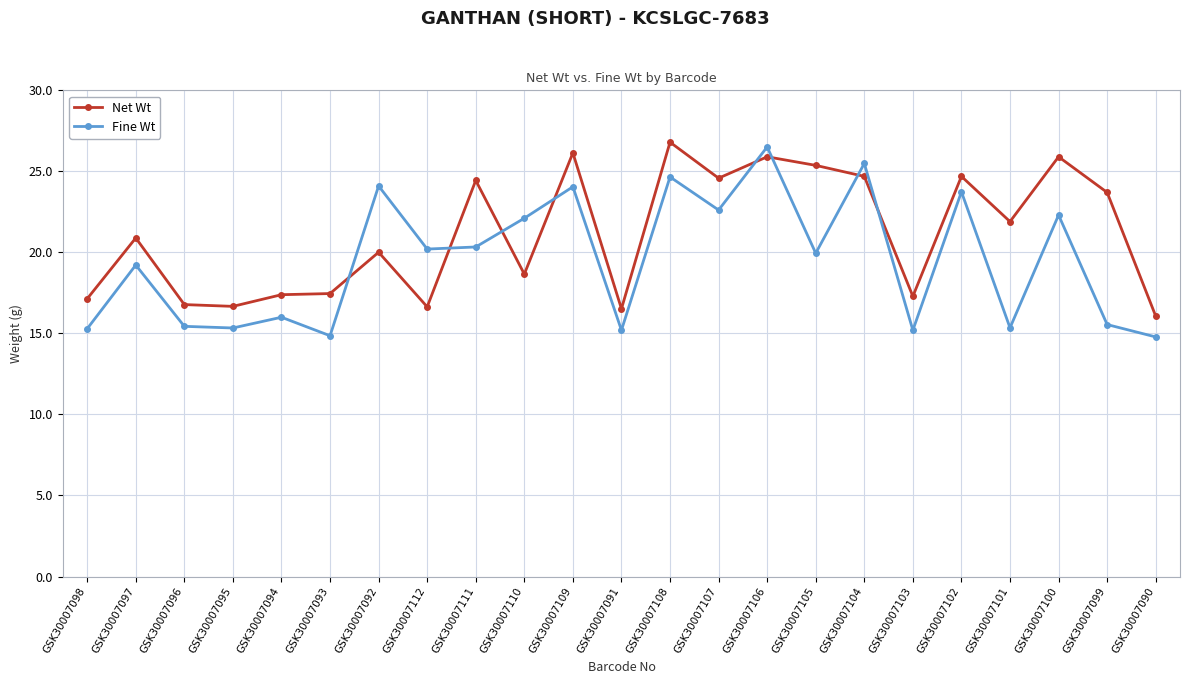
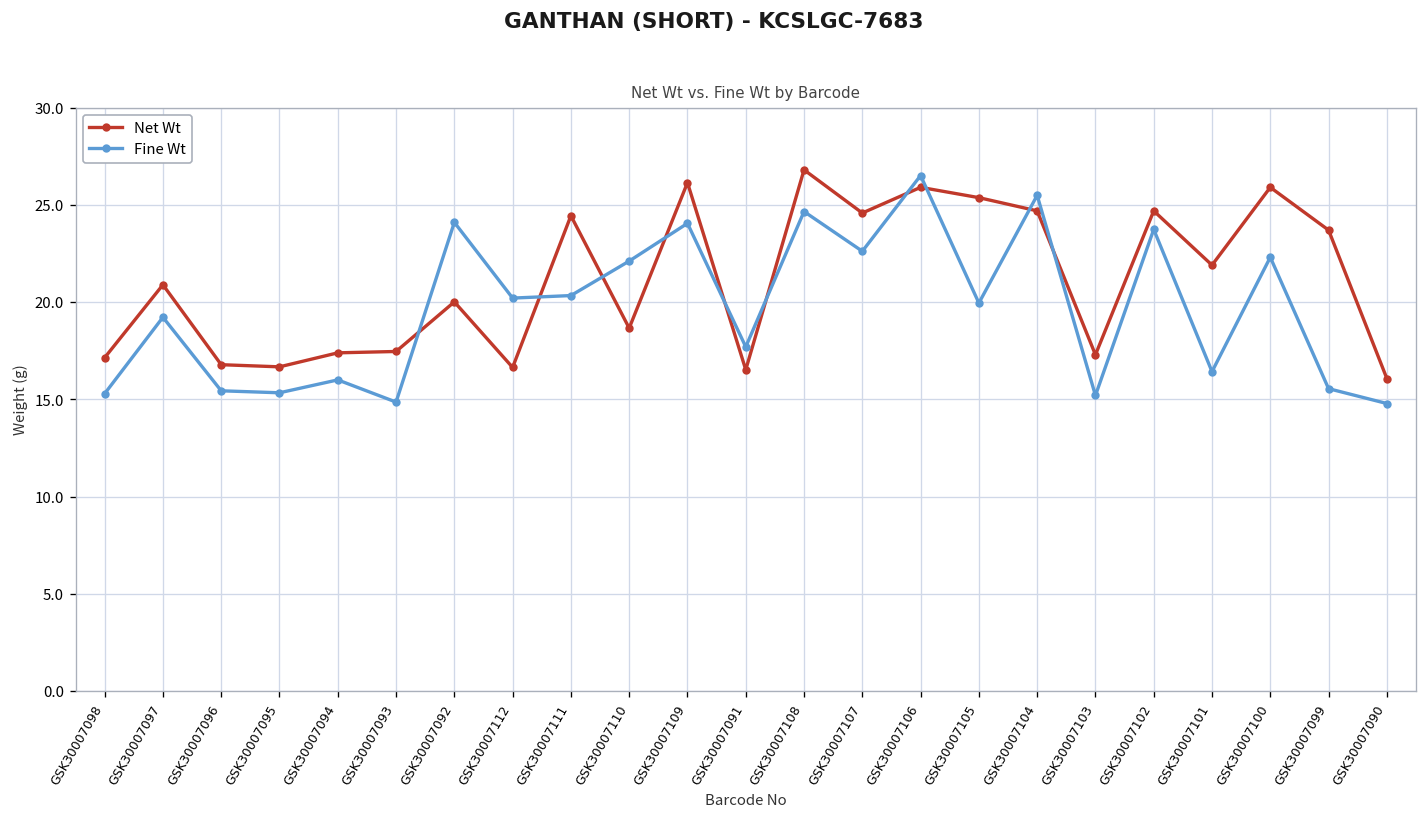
  {
    "Net Wt": {
      "GSK30007098": 17.1,
      "GSK30007097": 20.9,
      "GSK30007096": 16.8,
      "GSK30007095": 16.7,
      "GSK30007094": 17.4,
      "GSK30007093": 17.5,
      "GSK30007092": 20.0,
      "GSK30007112": 16.6,
      "GSK30007111": 24.4,
      "GSK30007110": 18.7,
      "GSK30007109": 26.1,
      "GSK30007091": 16.5,
      "GSK30007108": 26.8,
      "GSK30007107": 24.6,
      "GSK30007106": 25.9,
      "GSK30007105": 25.4,
      "GSK30007104": 24.7,
      "GSK30007103": 17.3,
      "GSK30007102": 24.7,
      "GSK30007101": 21.9,
      "GSK30007100": 25.9,
      "GSK30007099": 23.7,
      "GSK30007090": 16.1
    },
    "Fine Wt": {
      "GSK30007098": 15.3,
      "GSK30007097": 19.2,
      "GSK30007096": 15.4,
      "GSK30007095": 15.3,
      "GSK30007094": 16.0,
      "GSK30007093": 14.9,
      "GSK30007092": 24.1,
      "GSK30007112": 20.2,
      "GSK30007111": 20.3,
      "GSK30007110": 22.1,
      "GSK30007109": 24.0,
-     "GSK30007091": 15.2,
+     "GSK30007091": 17.7,
      "GSK30007108": 24.7,
      "GSK30007107": 22.6,
      "GSK30007106": 26.5,
      "GSK30007105": 20.0,
      "GSK30007104": 25.5,
      "GSK30007103": 15.2,
      "GSK30007102": 23.7,
-     "GSK30007101": 15.3,
+     "GSK30007101": 16.4,
      "GSK30007100": 22.3,
      "GSK30007099": 15.5,
      "GSK30007090": 14.8
    }
  }
